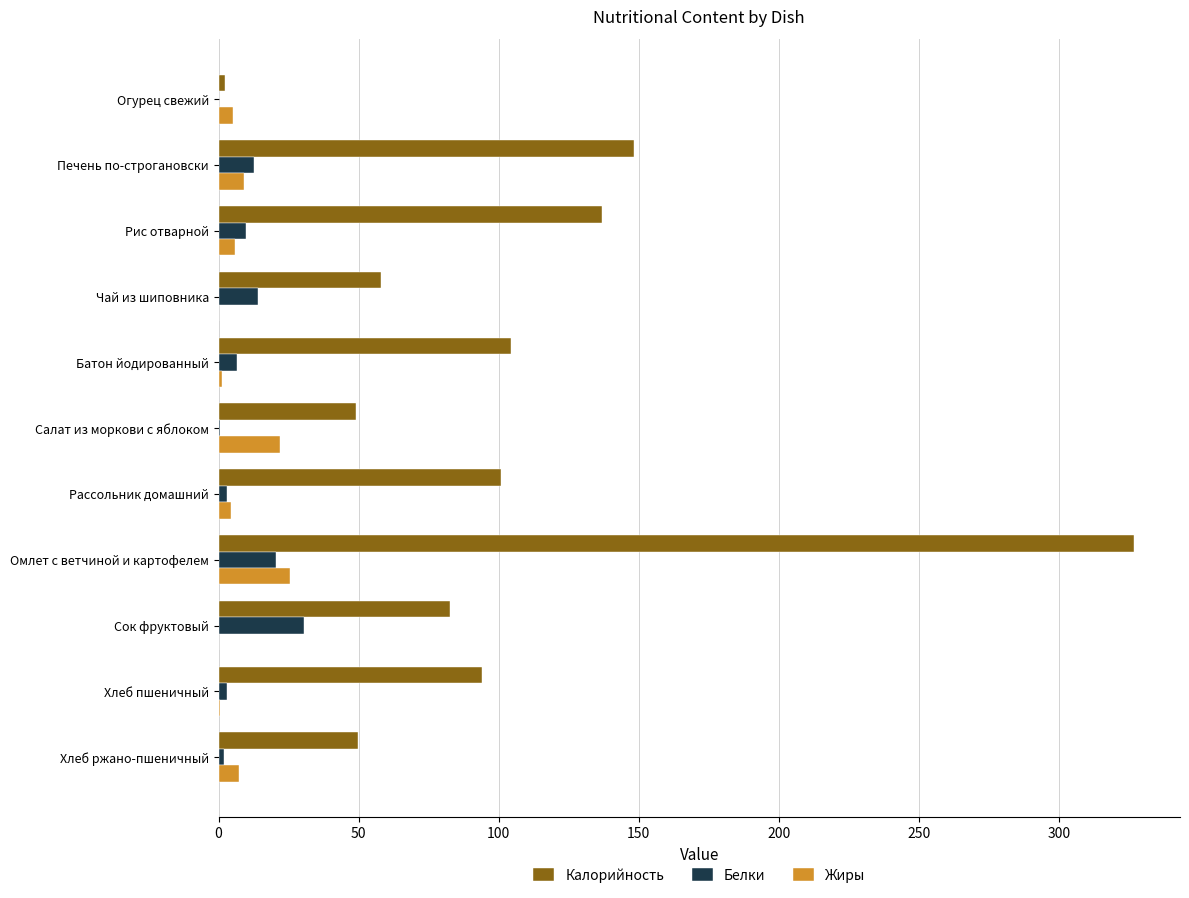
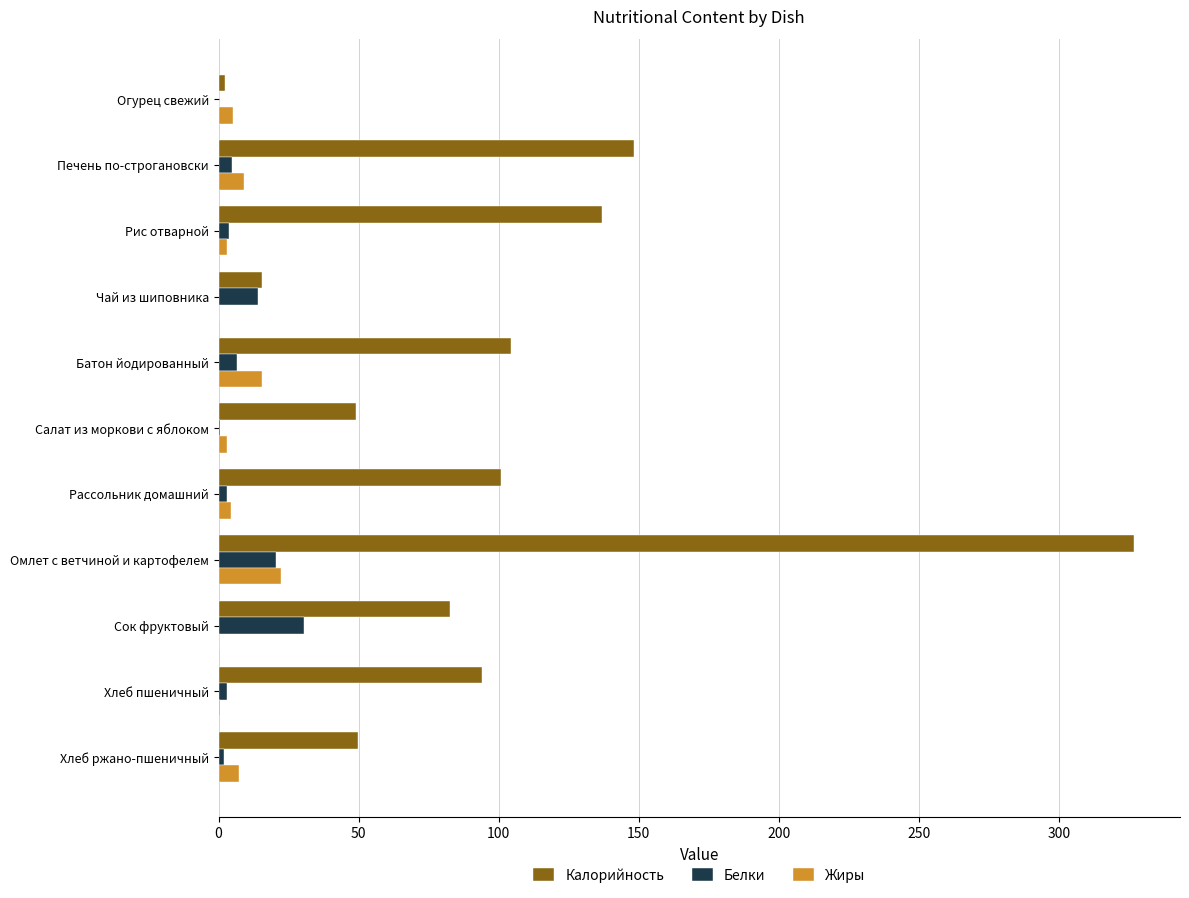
  {
    "Калорийность": {
      "Огурец свежий": 2,
      "Печень по-строгановски": 148,
      "Рис отварной": 137,
-     "Чай из шиповника": 58,
+     "Чай из шиповника": 15,
      "Батон йодированный": 104,
      "Салат из моркови с яблоком": 49,
      "Рассольник домашний": 101,
      "Омлет с ветчиной и картофелем": 327,
      "Сок фруктовый": 83,
      "Хлеб пшеничный": 94,
      "Хлеб ржано-пшеничный": 50
    },
    "Белки": {
-     "Печень по-строгановски": 13,
-     "Рис отварной": 10,
+     "Печень по-строгановски": 5,
+     "Рис отварной": 4,
      "Чай из шиповника": 14,
      "Батон йодированный": 6,
      "Рассольник домашний": 3,
      "Омлет с ветчиной и картофелем": 21,
      "Сок фруктовый": 31,
      "Хлеб пшеничный": 3,
      "Хлеб ржано-пшеничный": 2
    },
    "Жиры": {
      "Огурец свежий": 5,
      "Печень по-строгановски": 9,
-     "Рис отварной": 6,
-     "Батон йодированный": 1,
-     "Салат из моркови с яблоком": 22,
+     "Рис отварной": 3,
+     "Батон йодированный": 15,
+     "Салат из моркови с яблоком": 3,
      "Рассольник домашний": 4,
-     "Омлет с ветчиной и картофелем": 26,
+     "Омлет с ветчиной и картофелем": 22,
      "Хлеб ржано-пшеничный": 7
    }
  }
